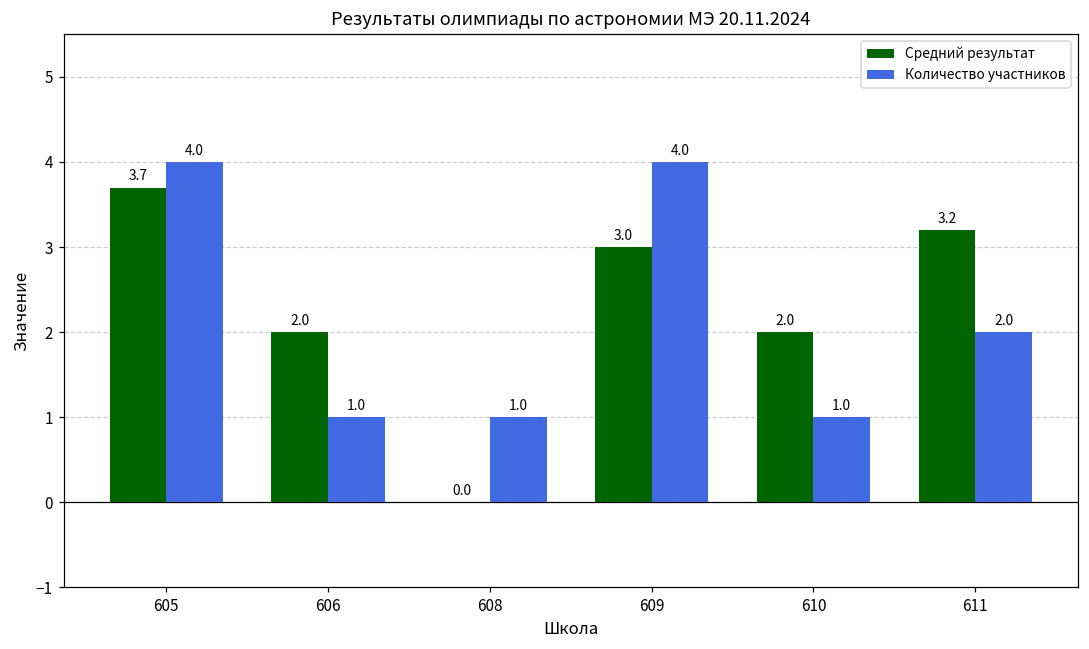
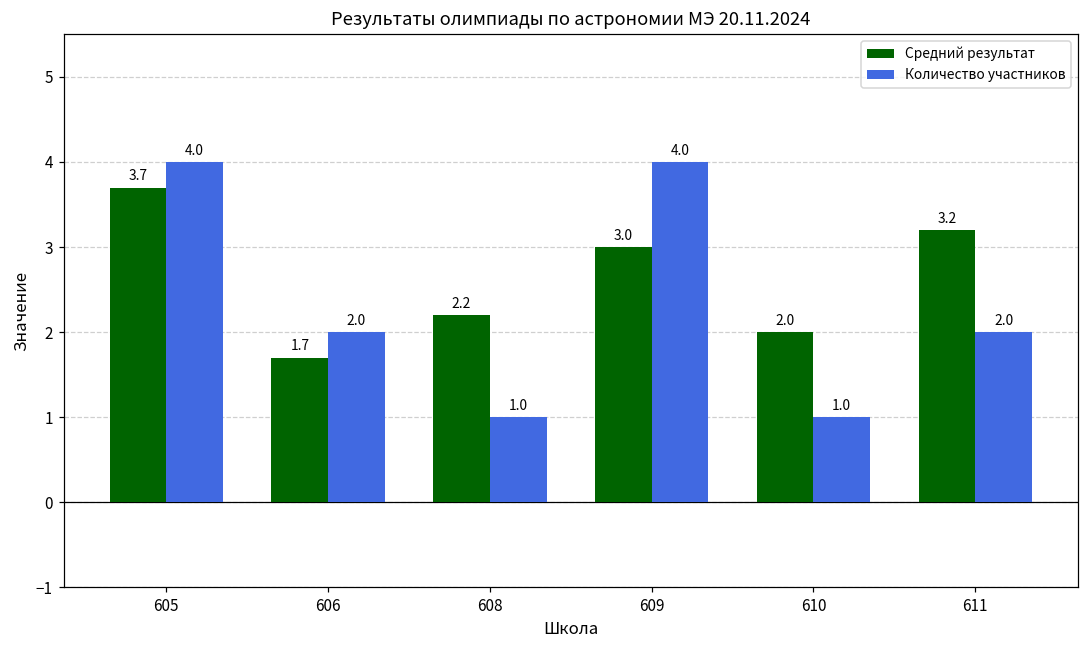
  {
    "Средний результат": {
      "605": 3.7,
-     "606": 2.0,
-     "608": 0.0,
+     "606": 1.7,
+     "608": 2.2,
      "609": 3.0,
      "610": 2.0,
      "611": 3.2
    },
    "Количество участников": {
      "605": 4.0,
-     "606": 1.0,
+     "606": 2.0,
      "608": 1.0,
      "609": 4.0,
      "610": 1.0,
      "611": 2.0
    }
  }
